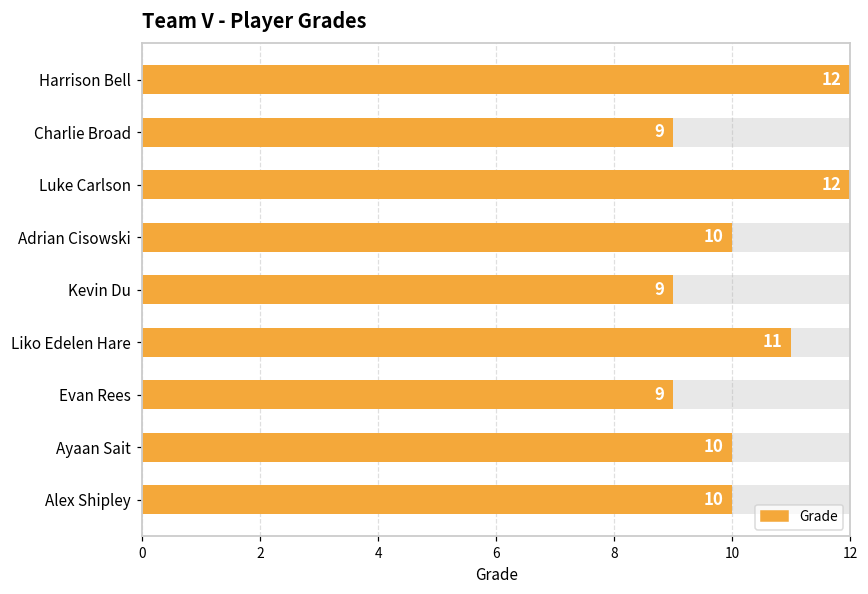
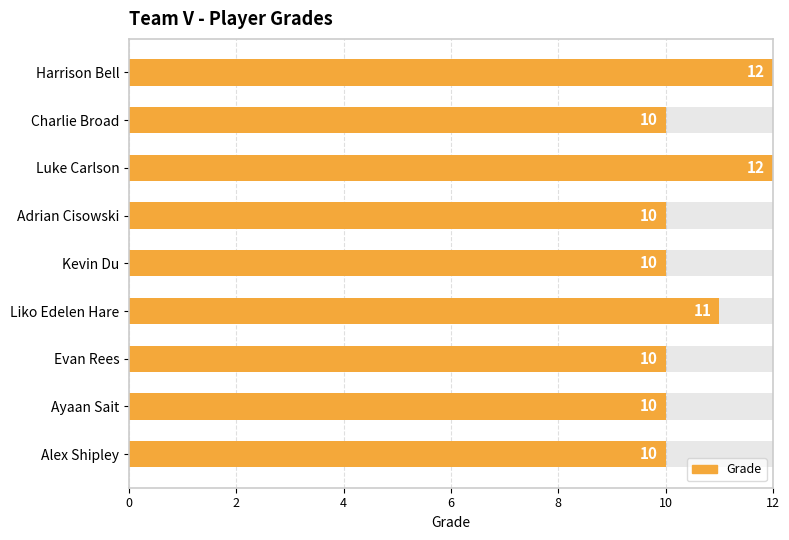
  {
    "Grade": {
      "Harrison Bell": 12,
-     "Charlie Broad": 9,
+     "Charlie Broad": 10,
      "Luke Carlson": 12,
-     "Kevin Du": 9,
-     "Evan Rees": 9
+     "Kevin Du": 10,
+     "Evan Rees": 10
    }
  }
